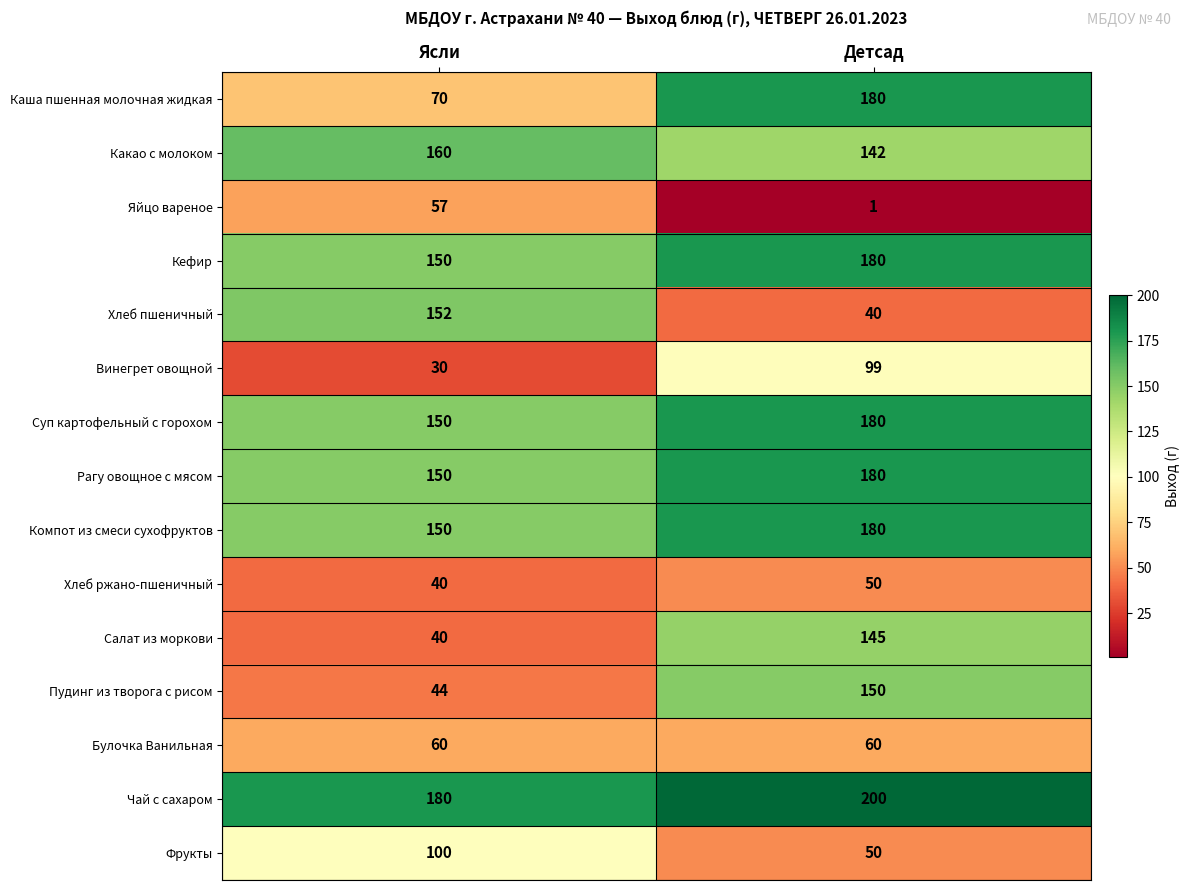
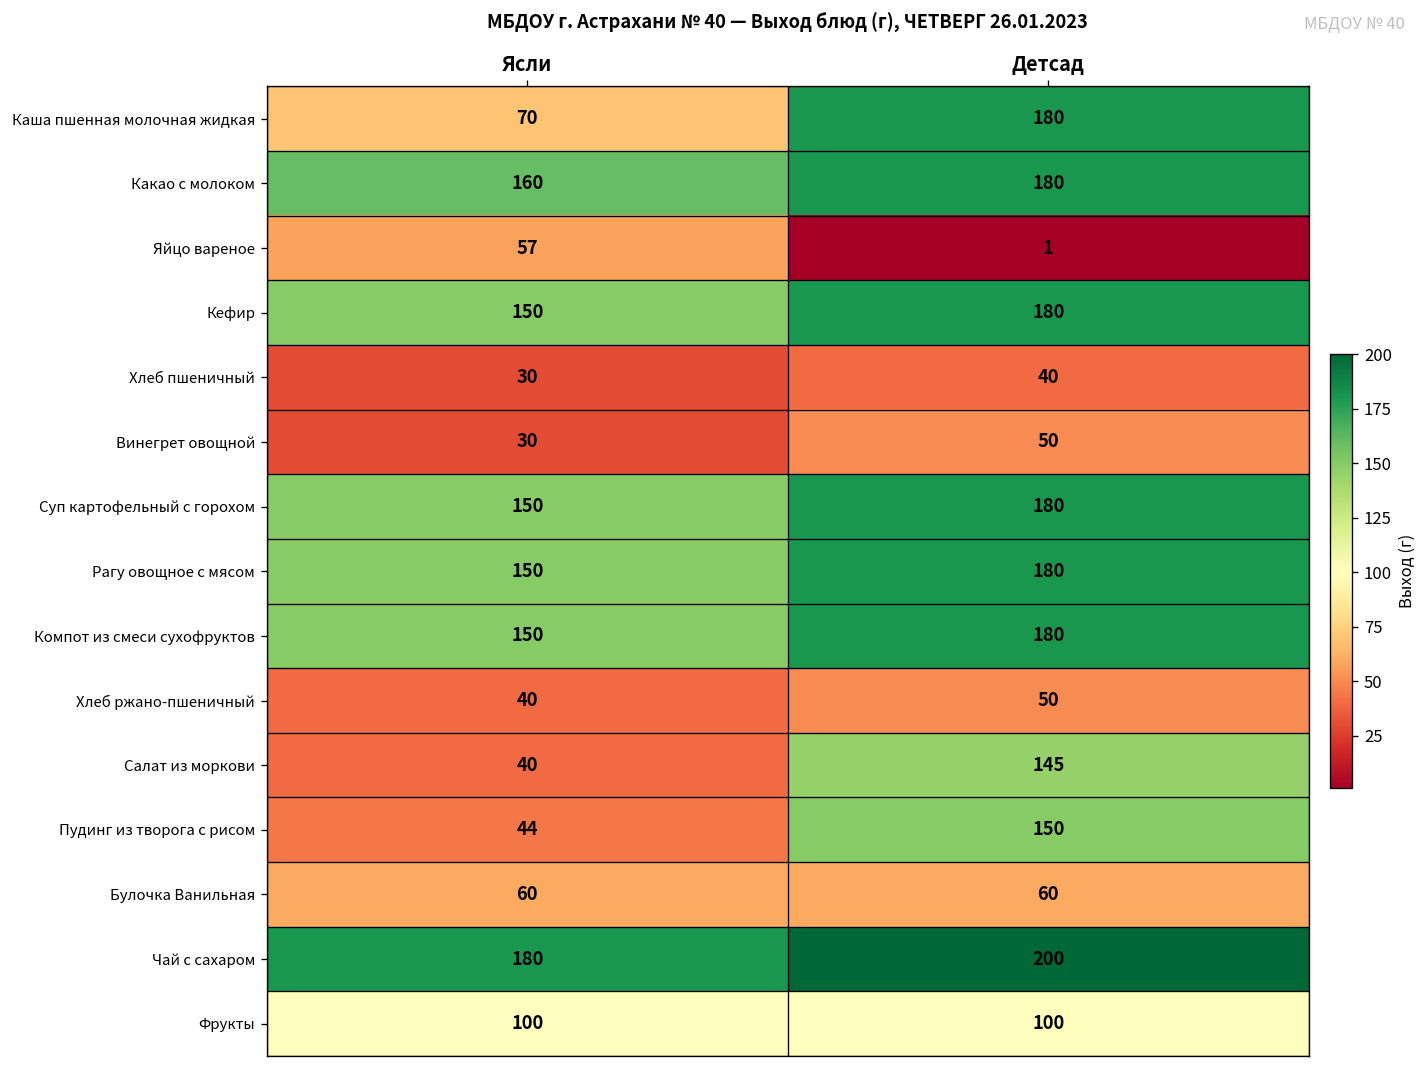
  {
    "Каша пшенная молочная жидкая": {
      "Ясли": 70,
      "Детсад": 180
    },
    "Какао с молоком": {
      "Ясли": 160,
-     "Детсад": 142
+     "Детсад": 180
    },
    "Яйцо вареное": {
      "Ясли": 57,
      "Детсад": 1
    },
    "Кефир": {
      "Ясли": 150,
      "Детсад": 180
    },
    "Хлеб пшеничный": {
-     "Ясли": 152,
+     "Ясли": 30,
      "Детсад": 40
    },
    "Винегрет овощной": {
      "Ясли": 30,
-     "Детсад": 99
+     "Детсад": 50
    },
    "Суп картофельный с горохом": {
      "Ясли": 150,
      "Детсад": 180
    },
    "Рагу овощное с мясом": {
      "Ясли": 150,
      "Детсад": 180
    },
    "Компот из смеси сухофруктов": {
      "Ясли": 150,
      "Детсад": 180
    },
    "Хлеб ржано-пшеничный": {
      "Ясли": 40,
      "Детсад": 50
    },
    "Салат из моркови": {
      "Ясли": 40,
      "Детсад": 145
    },
    "Пудинг из творога с рисом": {
      "Ясли": 44,
      "Детсад": 150
    },
    "Булочка Ванильная": {
      "Ясли": 60,
      "Детсад": 60
    },
    "Чай с сахаром": {
      "Ясли": 180,
      "Детсад": 200
    },
    "Фрукты": {
      "Ясли": 100,
-     "Детсад": 50
+     "Детсад": 100
    }
  }
